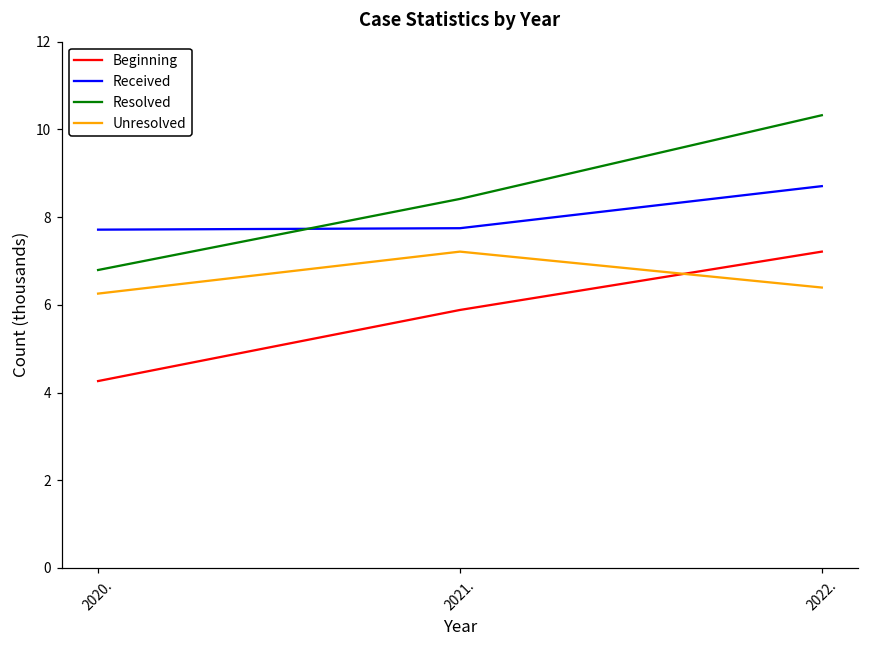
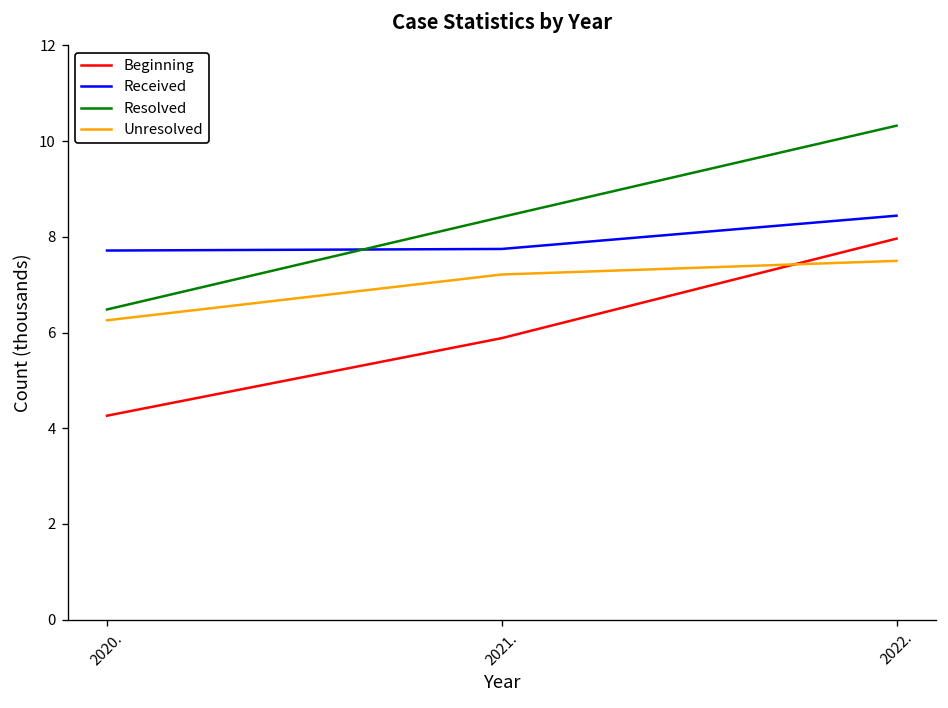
  {
    "Beginning": {
      "2020.": 4.3,
      "2021.": 5.9,
-     "2022.": 7.2
+     "2022.": 8.0
    },
    "Received": {
      "2020.": 7.7,
      "2021.": 7.7,
-     "2022.": 8.7
+     "2022.": 8.4
    },
    "Resolved": {
-     "2020.": 6.8,
+     "2020.": 6.5,
      "2021.": 8.4,
      "2022.": 10.3
    },
    "Unresolved": {
      "2020.": 6.3,
      "2021.": 7.2,
-     "2022.": 6.4
+     "2022.": 7.5
    }
  }
